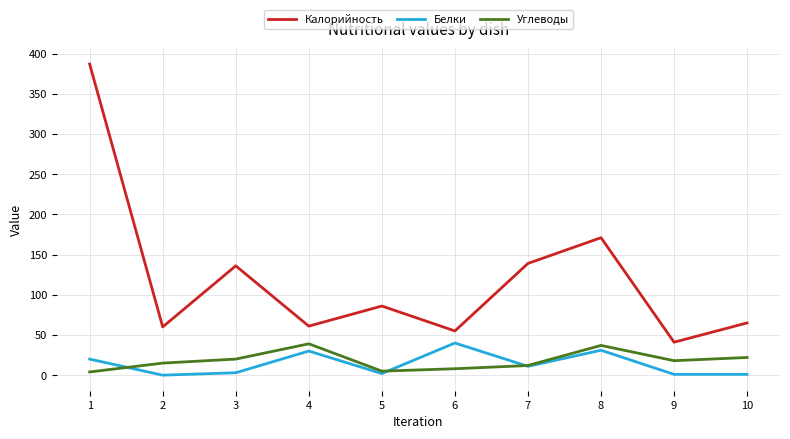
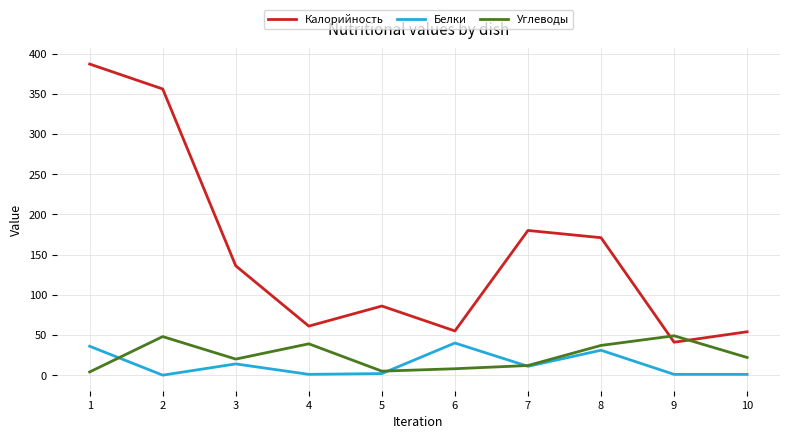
  {
    "Калорийность": {
      "1": 390,
-     "2": 60,
+     "2": 360,
      "3": 140,
      "4": 60,
      "5": 90,
      "6": 60,
-     "7": 140,
+     "7": 180,
      "8": 170,
      "9": 40,
-     "10": 70
+     "10": 50
    },
    "Белки": {
-     "1": 20,
+     "1": 40,
      "2": 0,
-     "3": 0,
-     "4": 30,
+     "3": 10,
+     "4": 0,
      "6": 40,
      "8": 30,
      "9": 0,
      "10": 0
    },
    "Углеводы": {
      "1": 0,
-     "2": 20,
+     "2": 50,
      "3": 20,
      "4": 40,
      "6": 10,
      "8": 40,
-     "9": 20,
+     "9": 50,
      "10": 20
    }
  }
